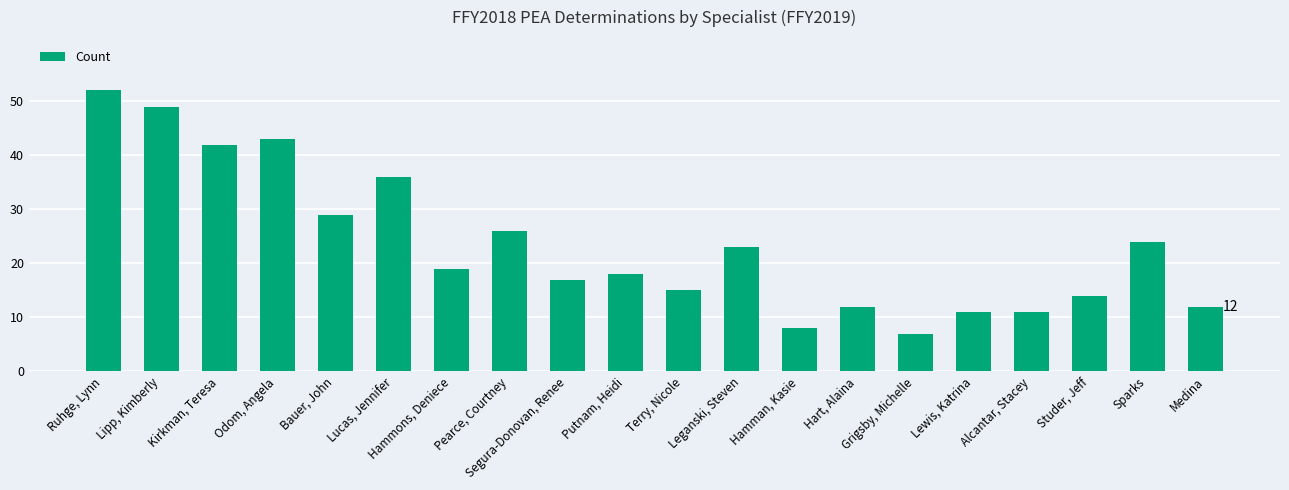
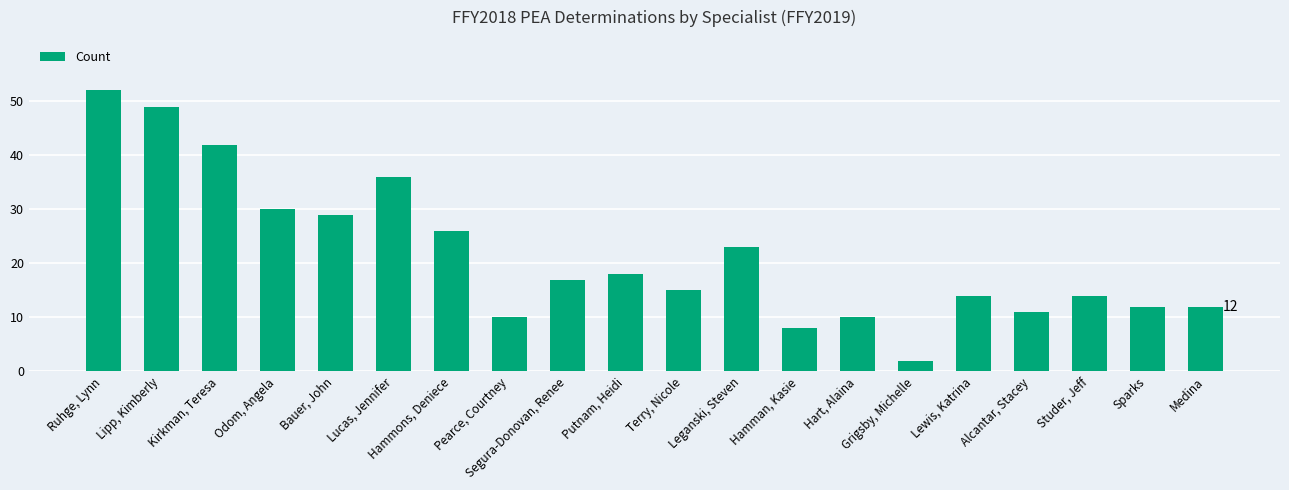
  {
    "Ruhge, Lynn": 52,
    "Lipp, Kimberly": 49,
    "Kirkman, Teresa": 42,
-   "Odom, Angela": 43,
+   "Odom, Angela": 30,
    "Bauer, John": 29,
    "Lucas, Jennifer": 36,
-   "Hammons, Deniece": 19,
-   "Pearce, Courtney": 26,
+   "Hammons, Deniece": 26,
+   "Pearce, Courtney": 10,
    "Segura-Donovan, Renee": 17,
    "Putnam, Heidi": 18,
    "Terry, Nicole": 15,
    "Leganski, Steven": 23,
    "Hamman, Kasie": 8,
-   "Hart, Alaina": 12,
-   "Grigsby, Michelle": 7,
-   "Lewis, Katrina": 11,
+   "Hart, Alaina": 10,
+   "Grigsby, Michelle": 2,
+   "Lewis, Katrina": 14,
    "Alcantar, Stacey": 11,
    "Studer, Jeff": 14,
-   "Sparks": 24
+   "Sparks": 12
  }
